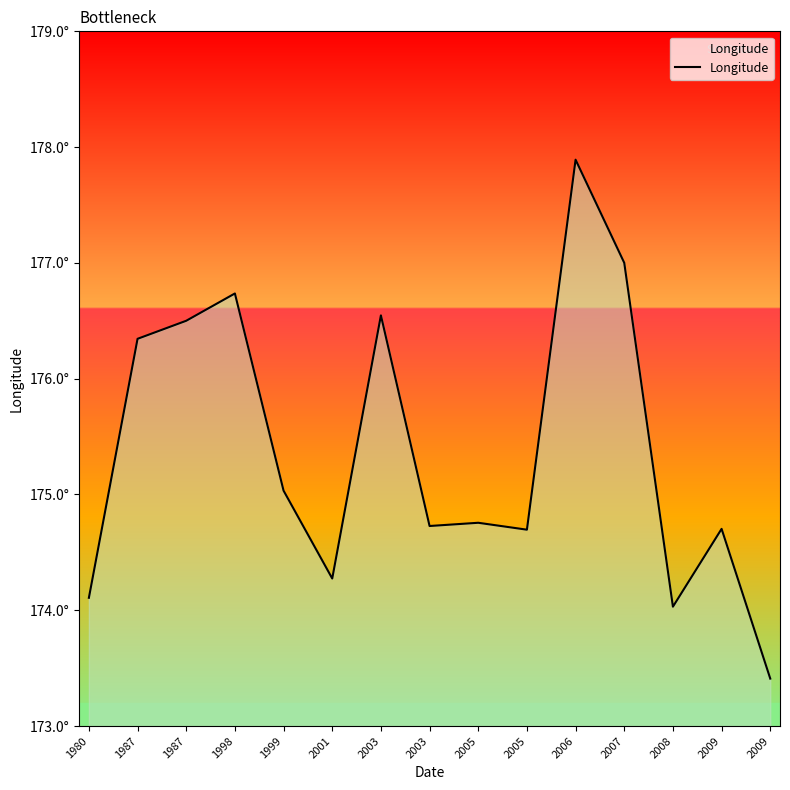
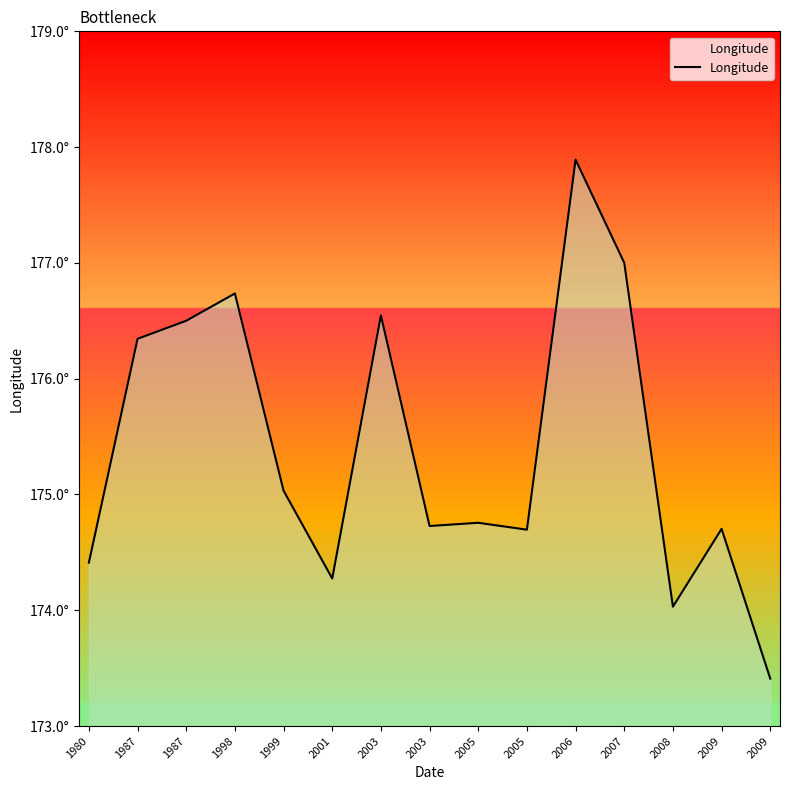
  {
-   "1980": "174.11°",
+   "1980": "174.41°",
    "1998": "176.74°",
    "1999": "175.03°",
    "2001": "174.27°",
    "2006": "177.89°",
    "2007": "177.00°",
    "2008": "174.03°"
  }
